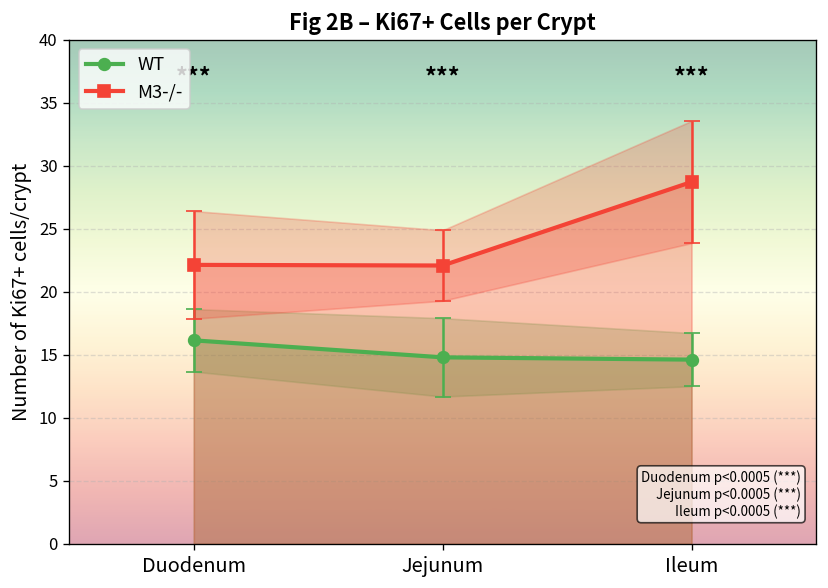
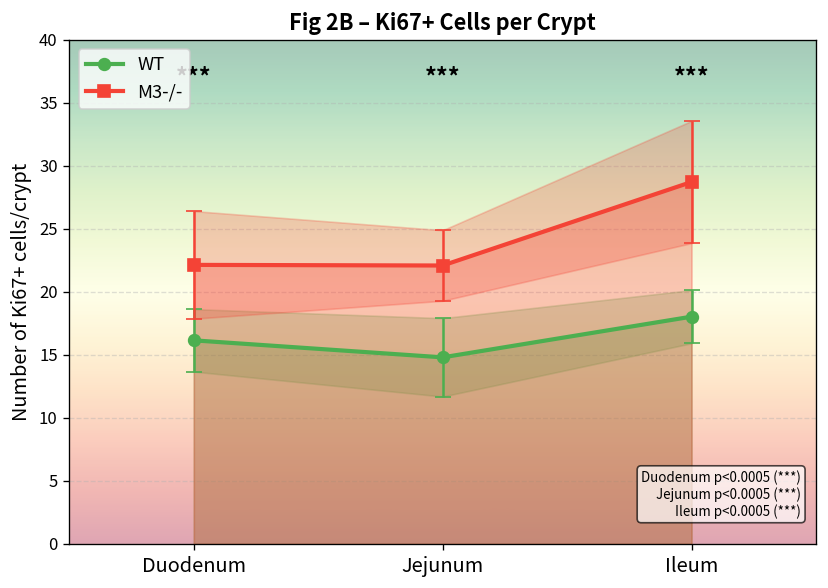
  {
    "WT": {
      "Duodenum": 16.2,
      "Jejunum": 14.8,
-     "Ileum": 14.6
+     "Ileum": 18.0
    },
    "M3-/-": {
      "Duodenum": 22.2,
      "Jejunum": 22.1,
      "Ileum": 28.7
    }
  }
